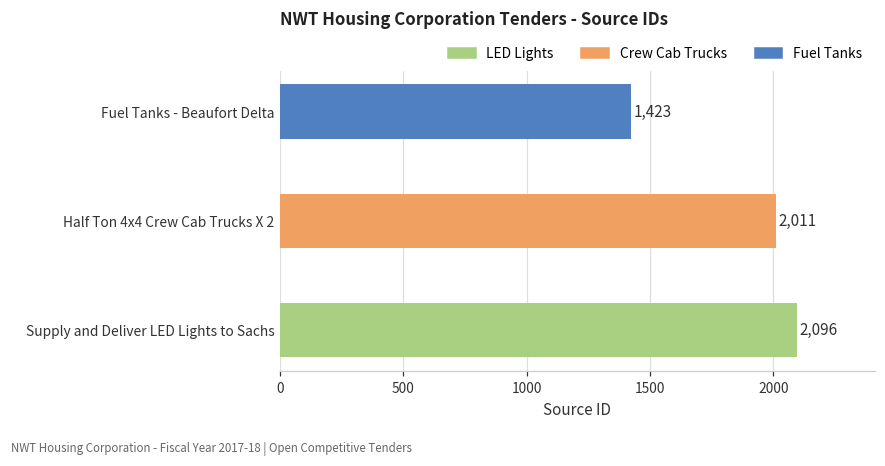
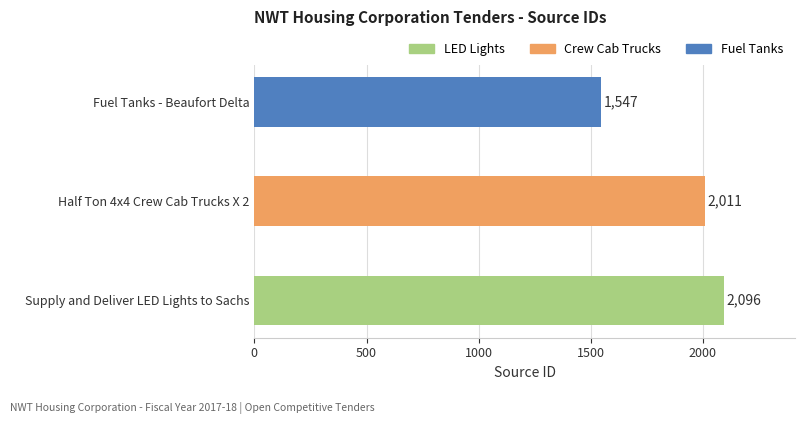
  {
-   "Fuel Tanks - Beaufort Delta": "1,423",
+   "Fuel Tanks - Beaufort Delta": "1,547",
    "Half Ton 4x4 Crew Cab Trucks X 2": "2,011",
    "Supply and Deliver LED Lights to Sachs": "2,096"
  }
